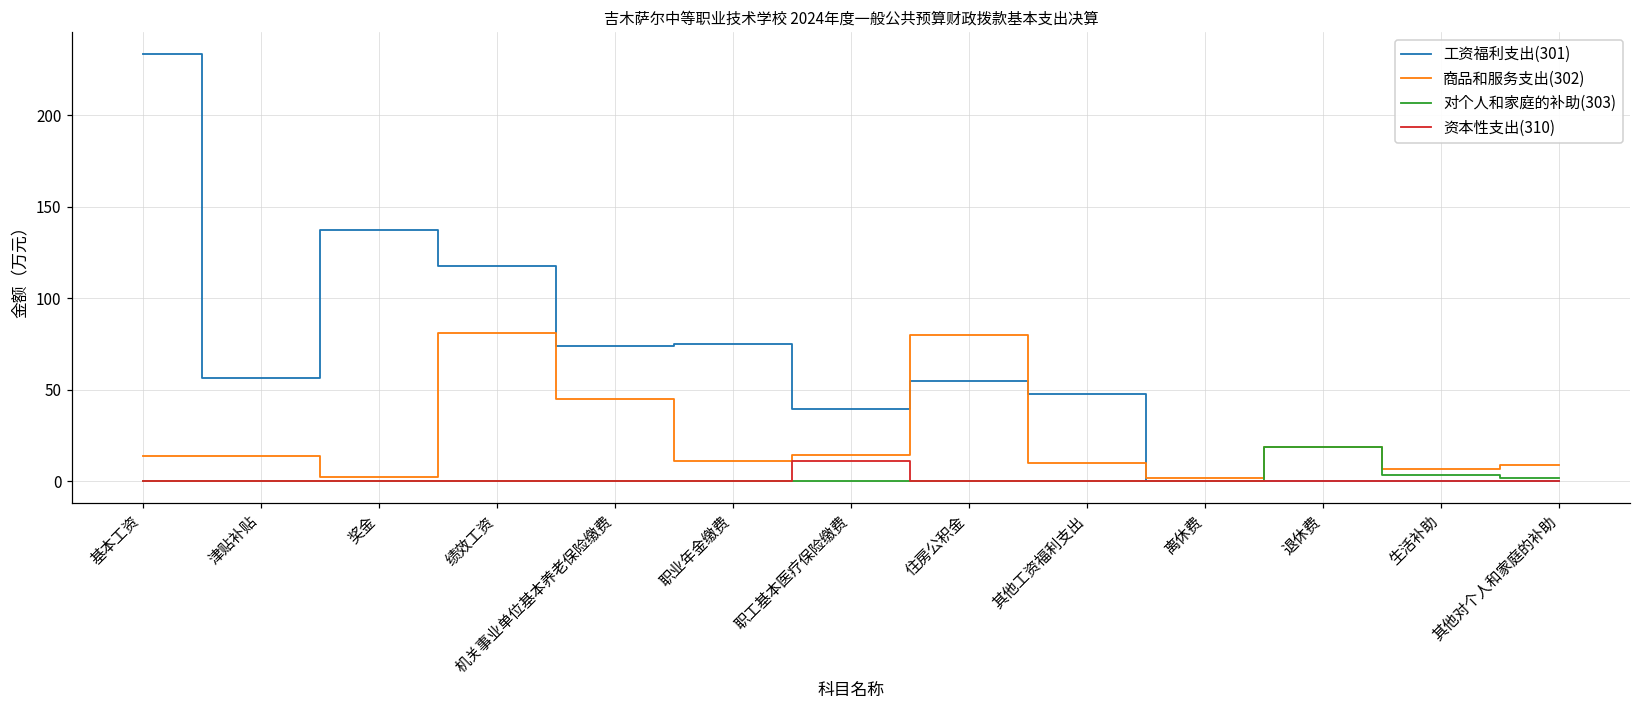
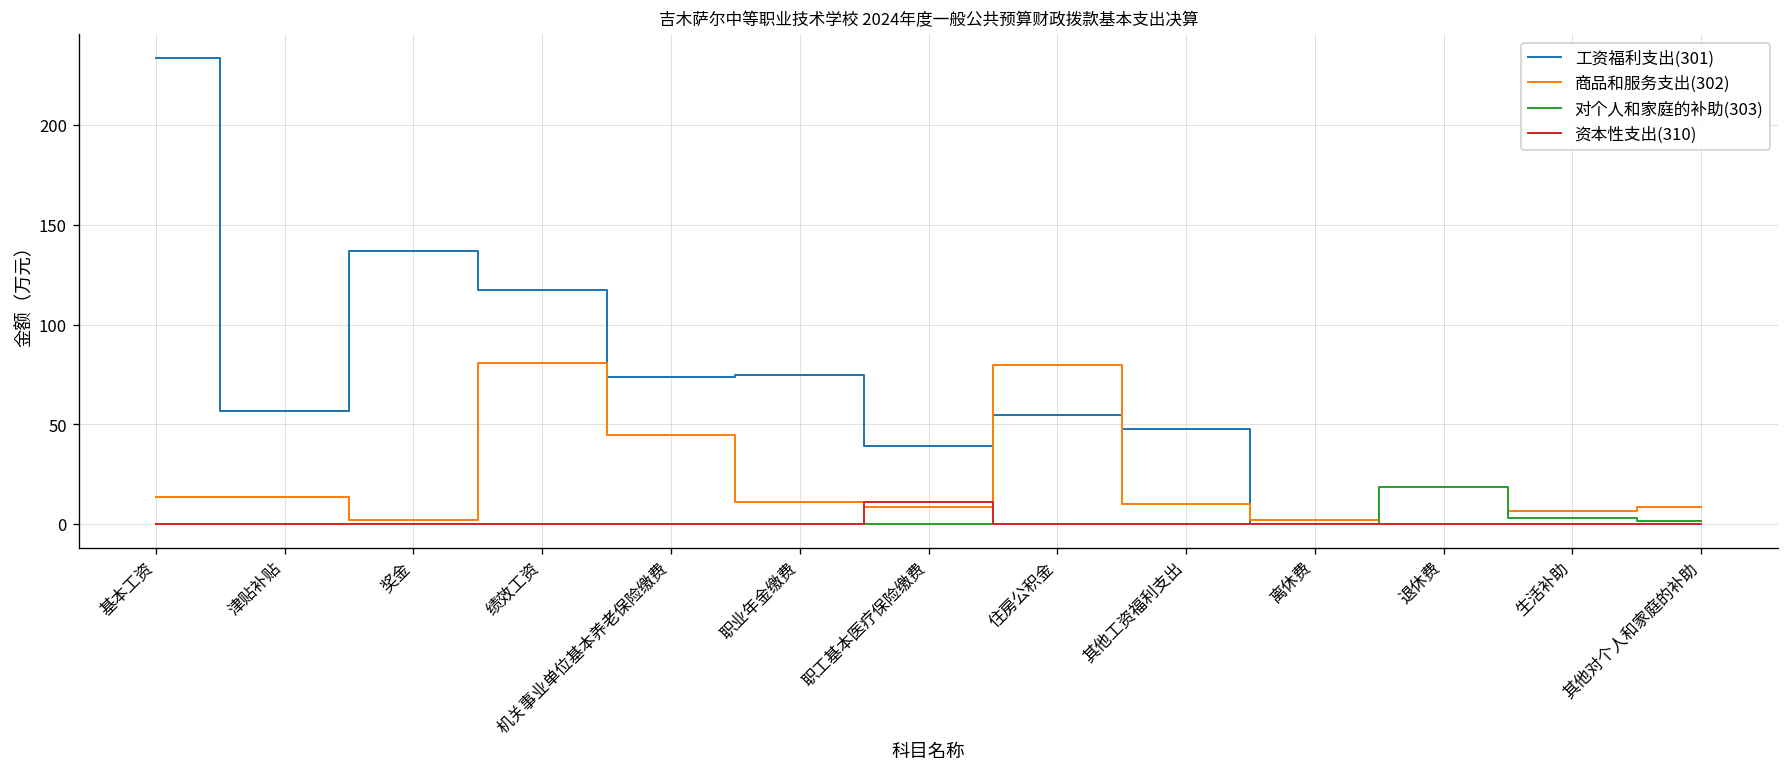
  {
    "工资福利支出(301)": {
      "基本工资": 234,
      "津贴补贴": 57,
      "奖金": 137,
      "绩效工资": 117,
      "机关事业单位基本养老保险缴费": 74,
      "职业年金缴费": 75,
      "职工基本医疗保险缴费": 39,
      "住房公积金": 55,
      "其他工资福利支出": 48
    },
    "商品和服务支出(302)": {
      "基本工资": 14,
      "津贴补贴": 14,
      "奖金": 2,
      "绩效工资": 81,
      "机关事业单位基本养老保险缴费": 45,
      "职业年金缴费": 11,
-     "职工基本医疗保险缴费": 15,
+     "职工基本医疗保险缴费": 8,
      "住房公积金": 80,
      "其他工资福利支出": 10,
      "离休费": 2,
      "生活补助": 7,
      "其他对个人和家庭的补助": 9
    },
    "对个人和家庭的补助(303)": {
      "职工基本医疗保险缴费": 0,
      "生活补助": 3,
      "其他对个人和家庭的补助": 2
    },
    "资本性支出(310)": {
      "职工基本医疗保险缴费": 11
    }
  }
